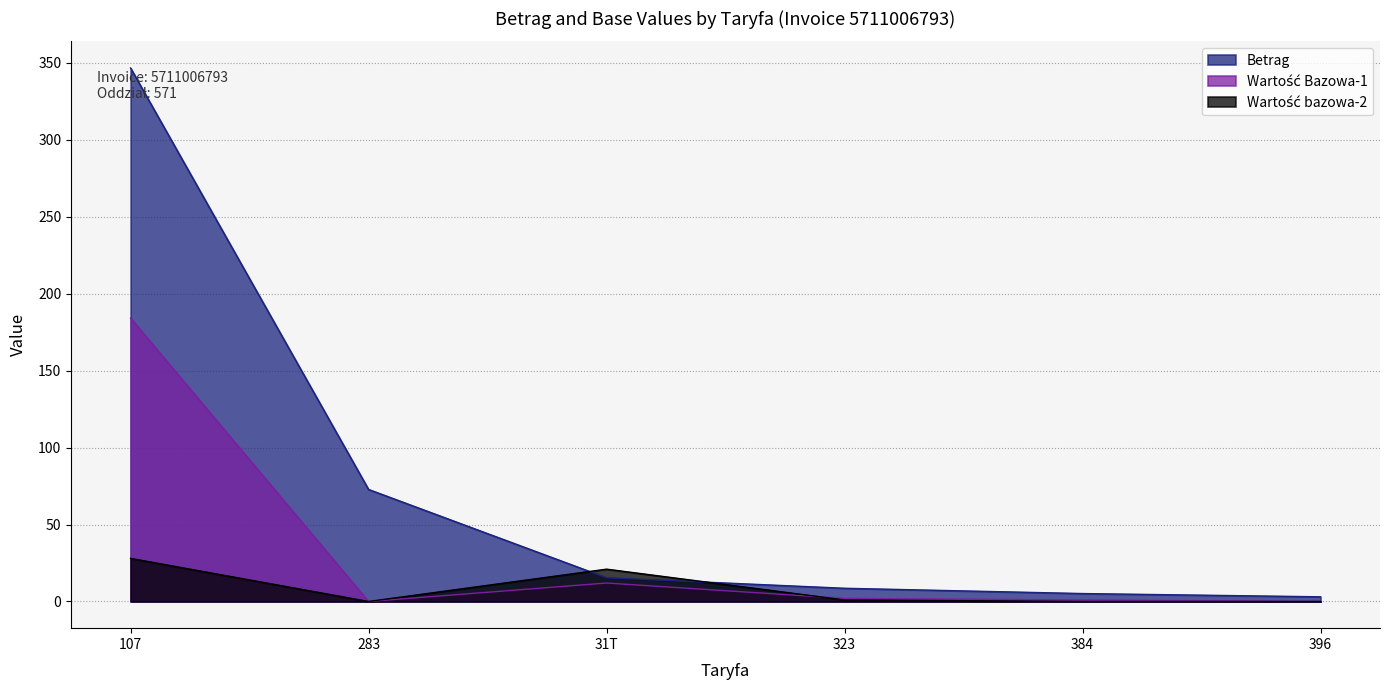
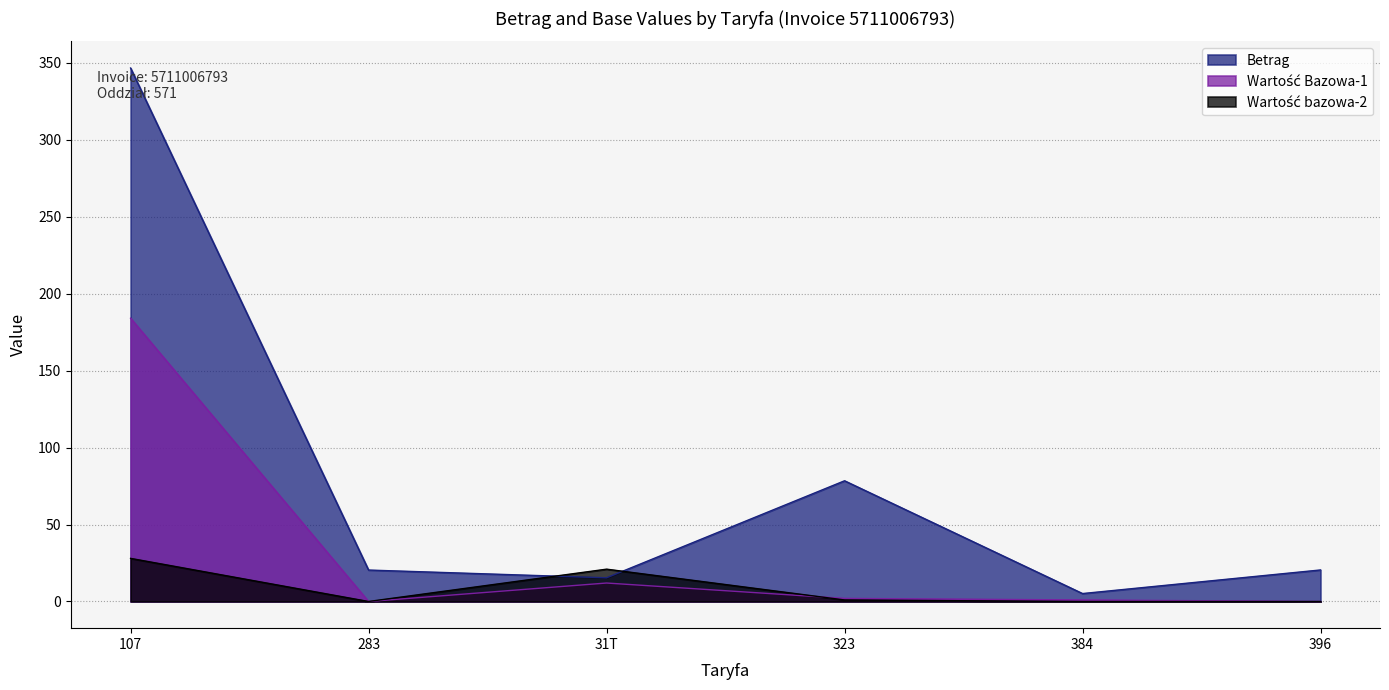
  {
    "Betrag": {
-     "283": 73,
+     "283": 20,
      "31T": 15,
-     "323": 9,
+     "323": 78,
      "384": 5,
-     "396": 3
+     "396": 20
    },
    "Wartość Bazowa-1": {
      "107": 184,
      "31T": 12
    },
    "Wartość bazowa-2": {
      "107": 28,
      "31T": 21
    }
  }
